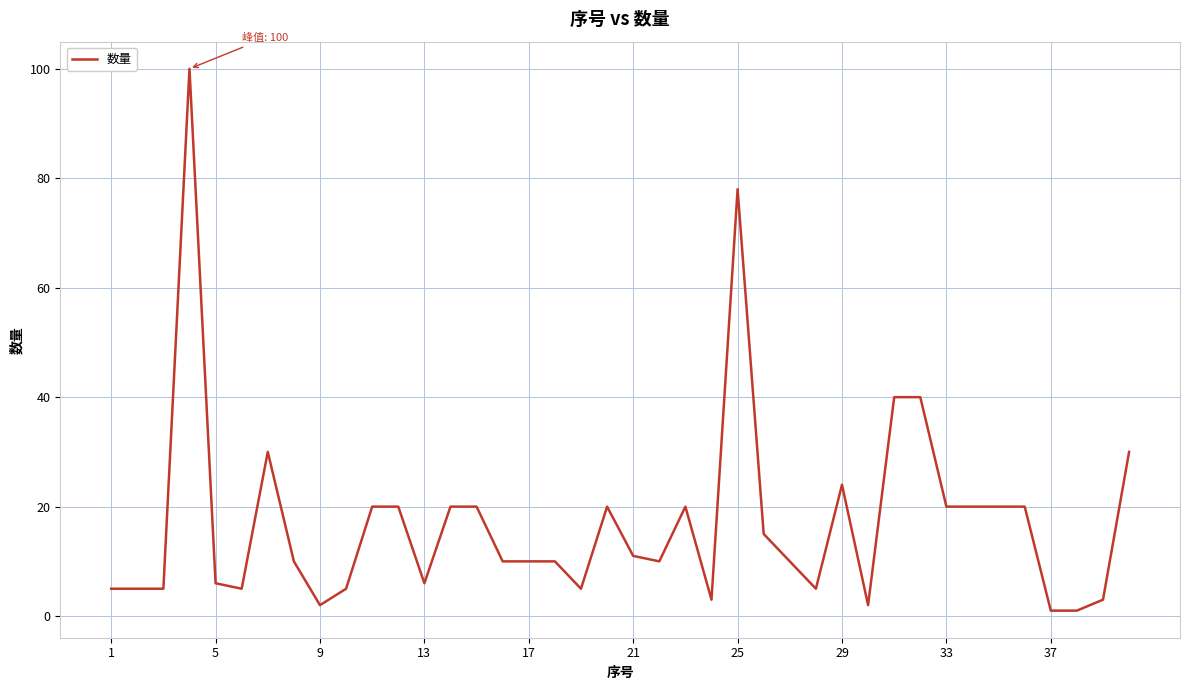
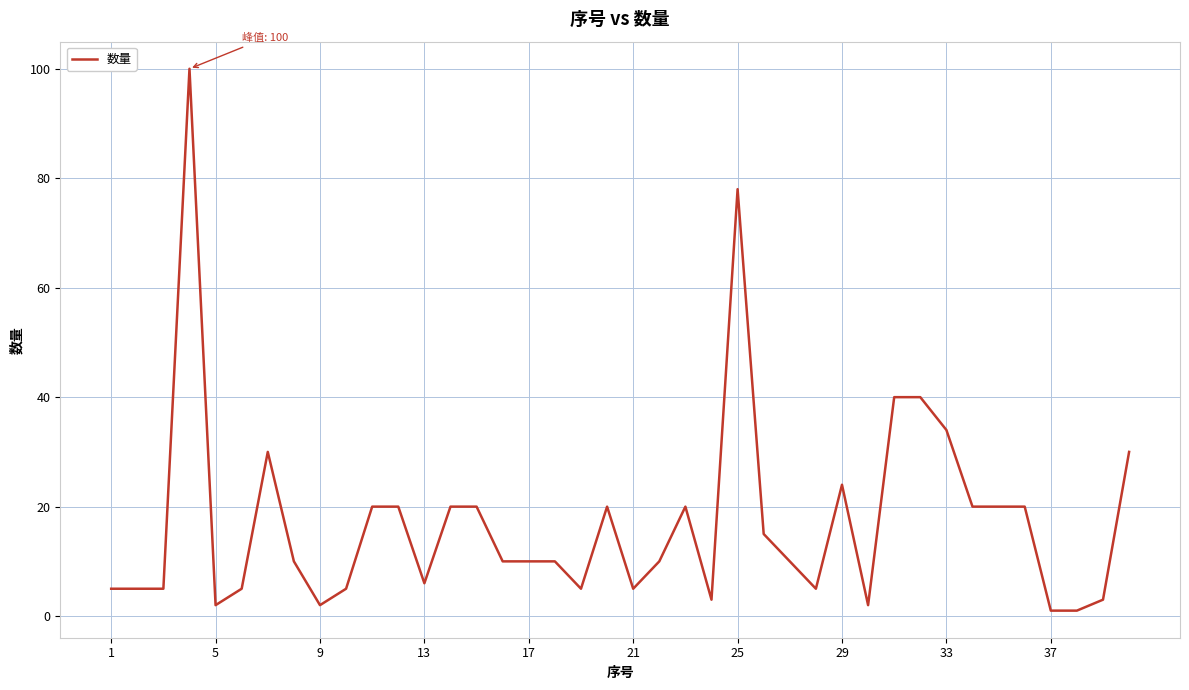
  {
    "1": 5,
-   "5": 6,
+   "5": 2,
    "9": 2,
    "13": 6,
    "17": 10,
-   "21": 11,
+   "21": 5,
    "25": 78,
    "29": 24,
-   "33": 20,
+   "33": 34,
    "37": 1
  }
